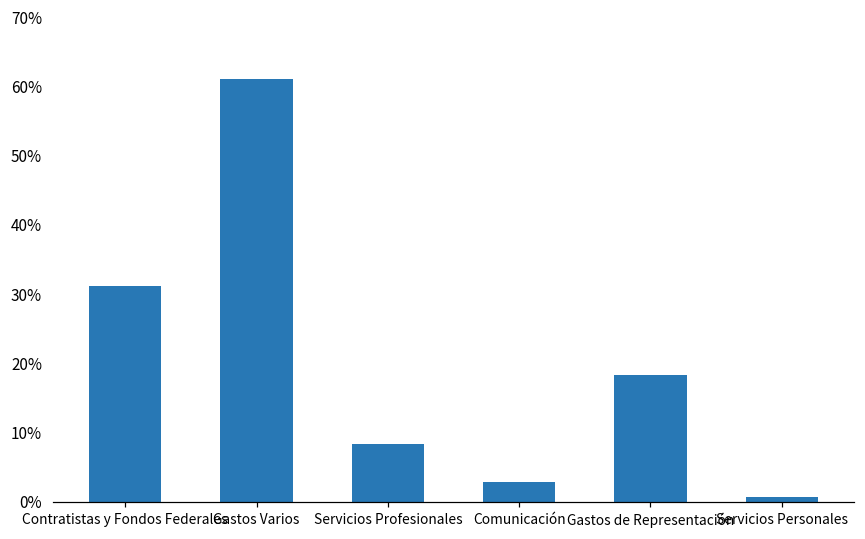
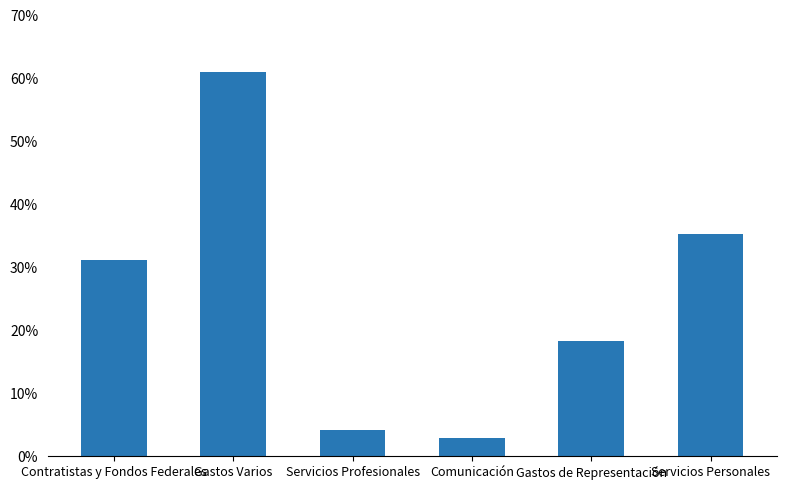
  {
    "Contratistas y Fondos Federales": "31%",
-   "Servicios Profesionales": "8%",
+   "Servicios Profesionales": "4%",
    "Comunicación": "3%",
    "Gastos de Representación": "18%",
-   "Servicios Personales": "1%"
+   "Servicios Personales": "35%"
  }
